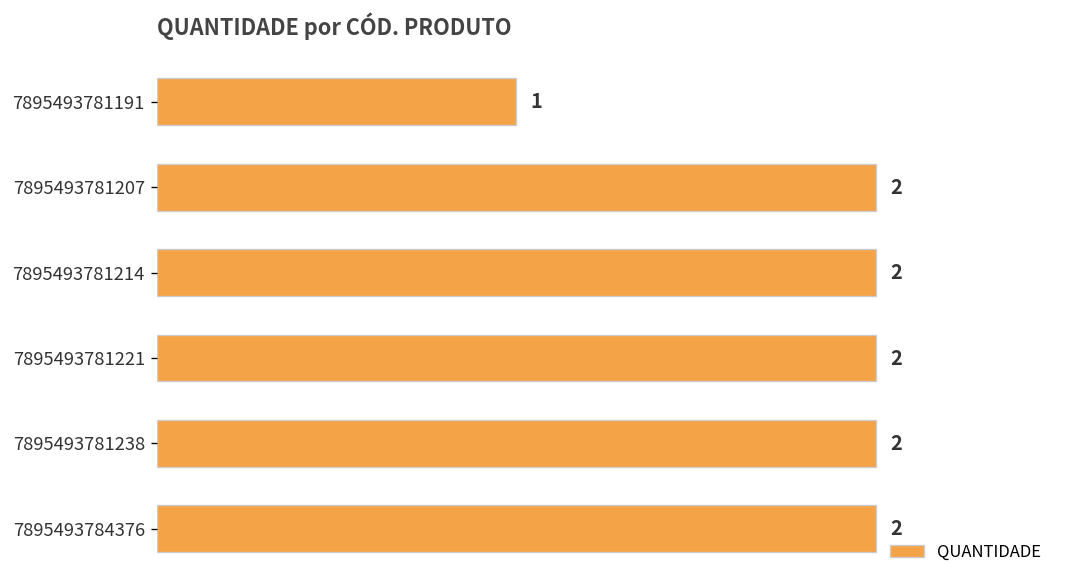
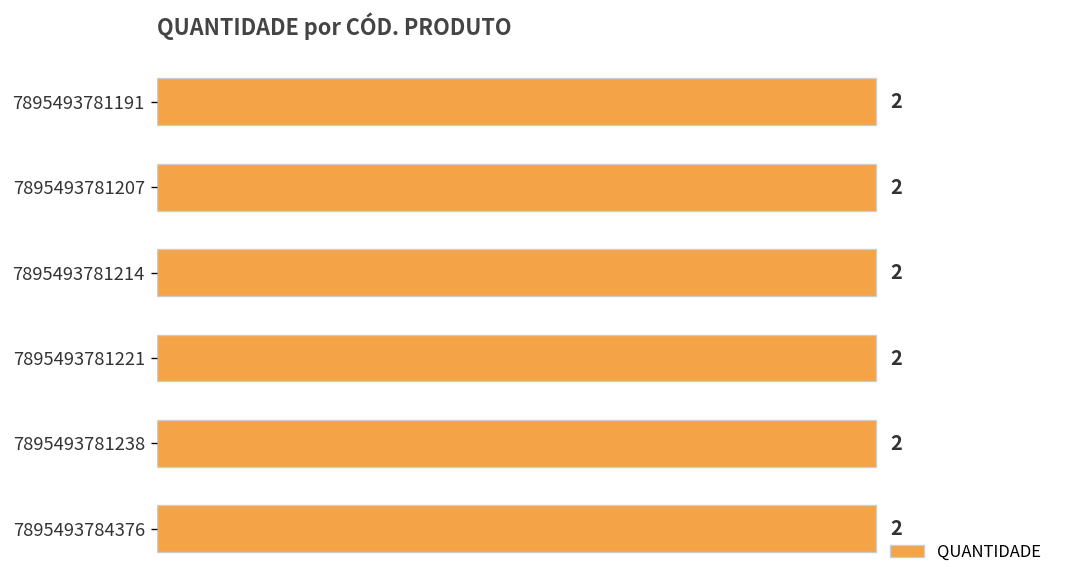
  {
-   "7895493781191": 1,
+   "7895493781191": 2,
    "7895493781207": 2,
    "7895493781214": 2,
    "7895493781221": 2,
    "7895493781238": 2,
    "7895493784376": 2
  }
